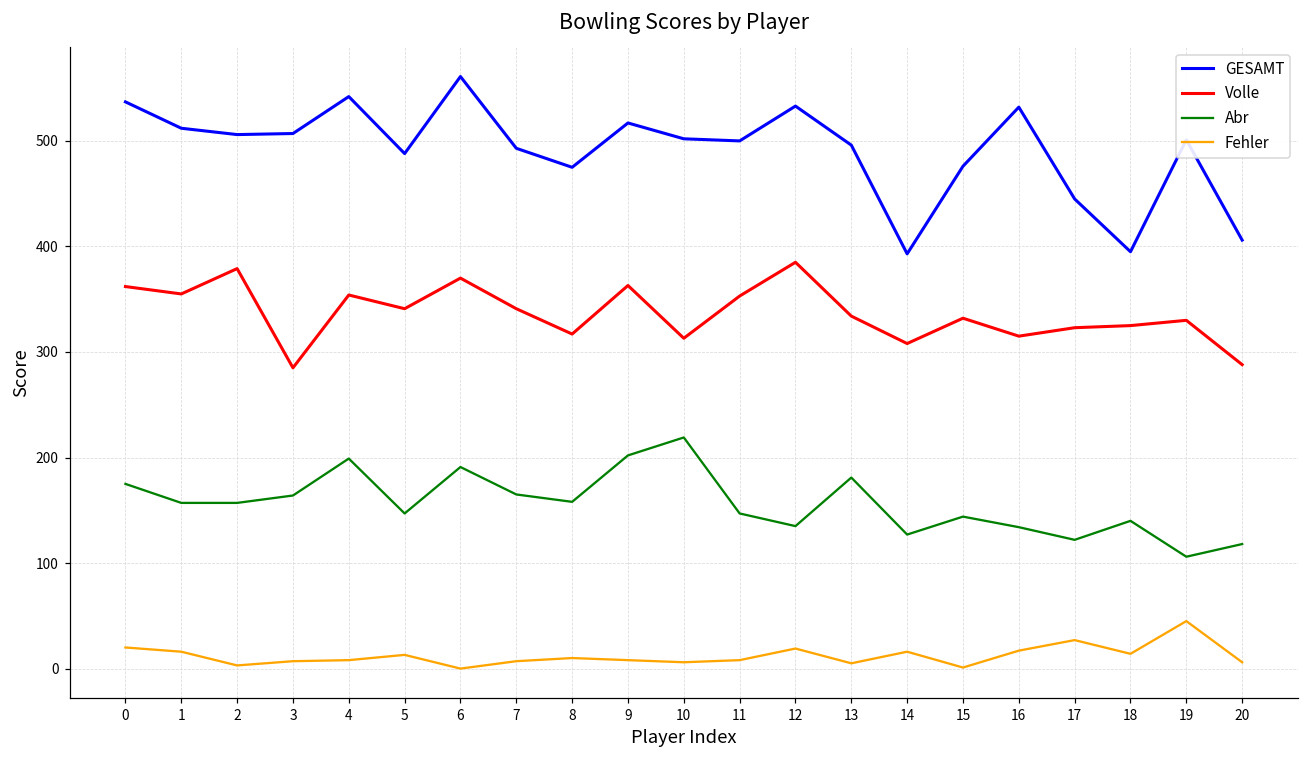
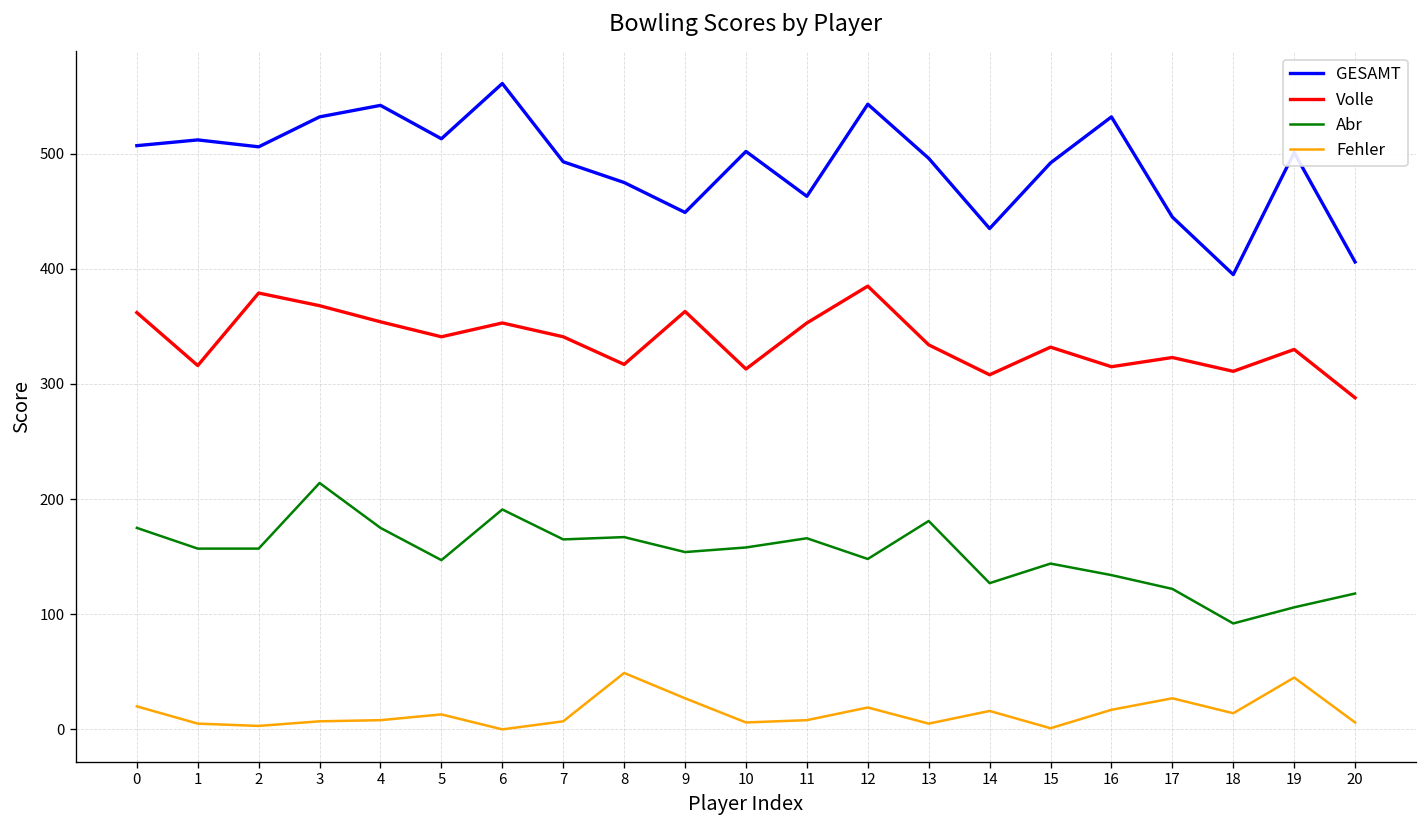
  {
    "GESAMT": {
-     "0": 540,
+     "0": 510,
      "1": 510,
      "2": 510,
-     "3": 510,
+     "3": 530,
      "4": 540,
-     "5": 490,
+     "5": 510,
      "6": 560,
      "7": 490,
      "8": 480,
-     "9": 520,
+     "9": 450,
      "10": 500,
-     "11": 500,
-     "12": 530,
+     "11": 460,
+     "12": 540,
      "13": 500,
-     "14": 390,
-     "15": 480,
+     "14": 440,
+     "15": 490,
      "16": 530,
      "17": 450,
      "18": 400,
      "20": 410
    },
    "Volle": {
      "0": 360,
-     "1": 360,
+     "1": 320,
      "2": 380,
-     "3": 290,
+     "3": 370,
      "4": 350,
      "5": 340,
-     "6": 370,
+     "6": 350,
      "7": 340,
      "8": 320,
      "9": 360,
      "10": 310,
      "11": 350,
      "12": 390,
      "13": 330,
      "14": 310,
      "15": 330,
      "16": 320,
      "17": 320,
-     "18": 330,
+     "18": 310,
      "19": 330,
      "20": 290
    },
    "Abr": {
      "0": 180,
      "1": 160,
      "2": 160,
-     "3": 160,
-     "4": 200,
+     "3": 210,
+     "4": 180,
      "5": 150,
      "6": 190,
      "7": 170,
-     "8": 160,
-     "9": 200,
-     "10": 220,
-     "11": 150,
-     "12": 140,
+     "8": 170,
+     "9": 150,
+     "10": 160,
+     "11": 170,
+     "12": 150,
      "13": 180,
      "14": 130,
      "15": 140,
      "16": 130,
      "17": 120,
-     "18": 140,
+     "18": 90,
      "19": 110,
      "20": 120
    },
    "Fehler": {
      "0": 20,
-     "1": 20,
+     "1": 10,
      "2": 0,
      "3": 10,
      "4": 10,
      "5": 10,
      "6": 0,
      "7": 10,
-     "8": 10,
-     "9": 10,
+     "8": 50,
+     "9": 30,
      "10": 10,
      "11": 10,
      "12": 20,
      "13": 10,
      "14": 20,
      "15": 0,
      "16": 20,
      "17": 30,
      "18": 10,
      "19": 50,
      "20": 10
    }
  }
